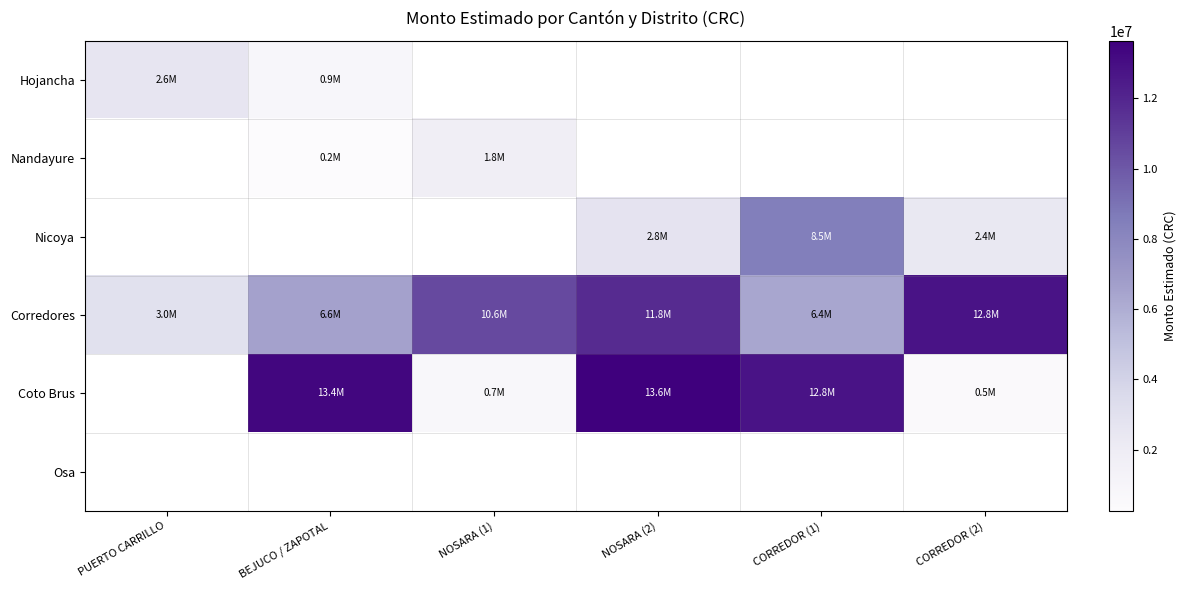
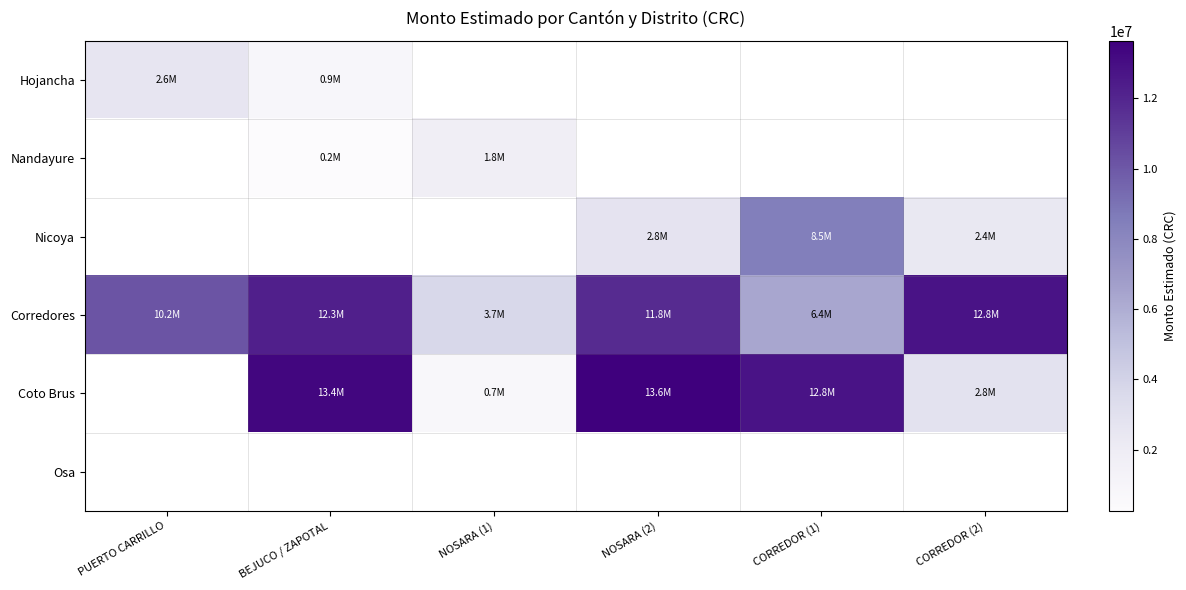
  {
    "Hojancha": {
      "PUERTO CARRILLO": "2.6M",
      "BEJUCO / ZAPOTAL": "0.9M"
    },
    "Nandayure": {
      "BEJUCO / ZAPOTAL": "0.2M",
      "NOSARA (1)": "1.8M"
    },
    "Nicoya": {
      "NOSARA (2)": "2.8M",
      "CORREDOR (1)": "8.5M",
      "CORREDOR (2)": "2.4M"
    },
    "Corredores": {
-     "PUERTO CARRILLO": "3.0M",
-     "BEJUCO / ZAPOTAL": "6.6M",
-     "NOSARA (1)": "10.6M",
+     "PUERTO CARRILLO": "10.2M",
+     "BEJUCO / ZAPOTAL": "12.3M",
+     "NOSARA (1)": "3.7M",
      "NOSARA (2)": "11.8M",
      "CORREDOR (1)": "6.4M",
      "CORREDOR (2)": "12.8M"
    },
    "Coto Brus": {
      "BEJUCO / ZAPOTAL": "13.4M",
      "NOSARA (1)": "0.7M",
      "NOSARA (2)": "13.6M",
      "CORREDOR (1)": "12.8M",
-     "CORREDOR (2)": "0.5M"
+     "CORREDOR (2)": "2.8M"
    }
  }
